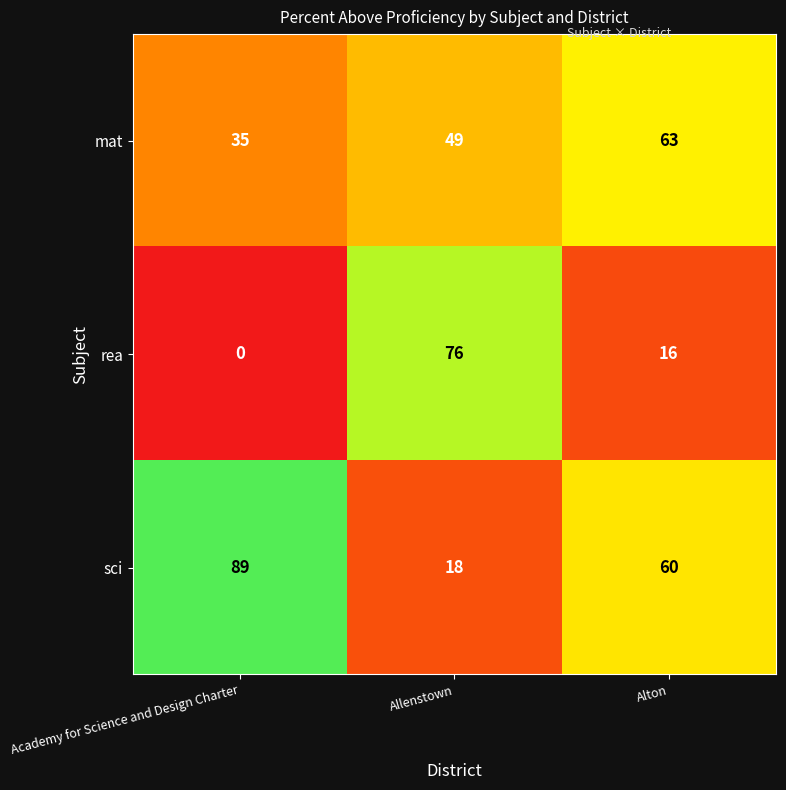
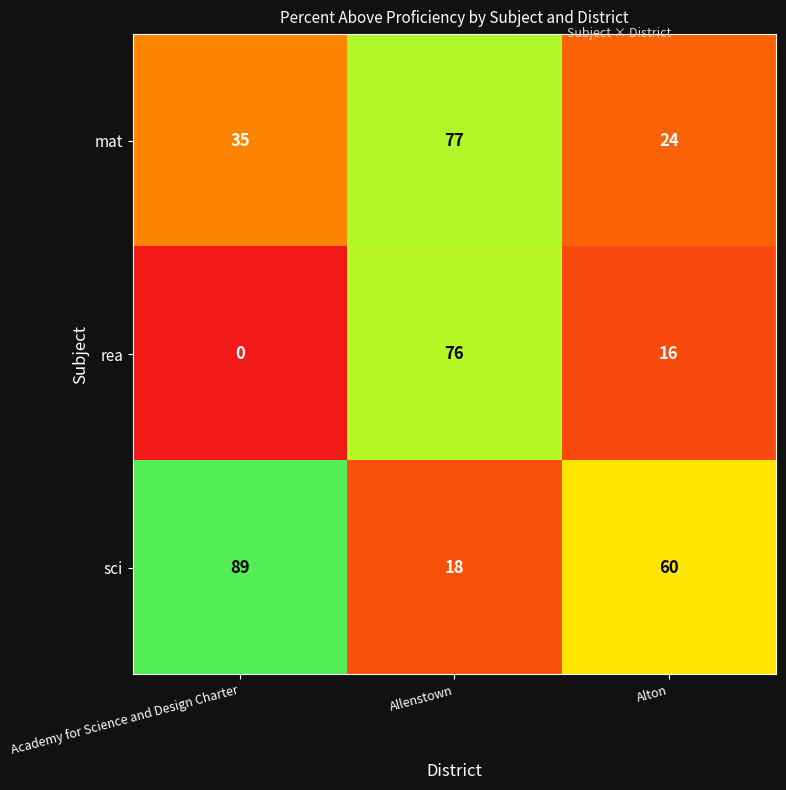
  {
    "mat": {
      "Academy for Science and Design Charter": 35,
-     "Allenstown": 49,
-     "Alton": 63
+     "Allenstown": 77,
+     "Alton": 24
    },
    "rea": {
      "Academy for Science and Design Charter": 0,
      "Allenstown": 76,
      "Alton": 16
    },
    "sci": {
      "Academy for Science and Design Charter": 89,
      "Allenstown": 18,
      "Alton": 60
    }
  }
